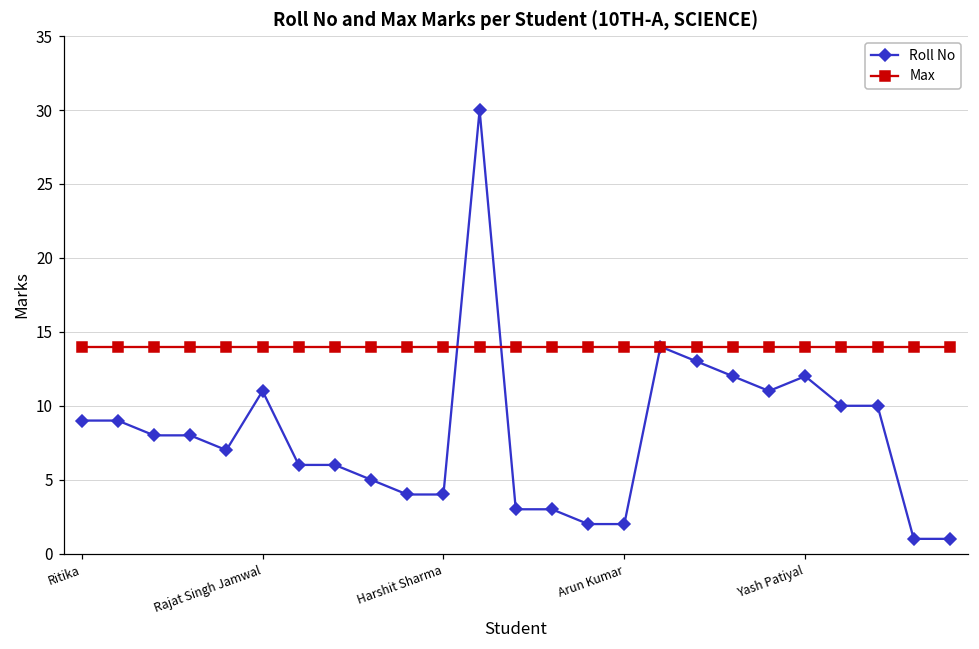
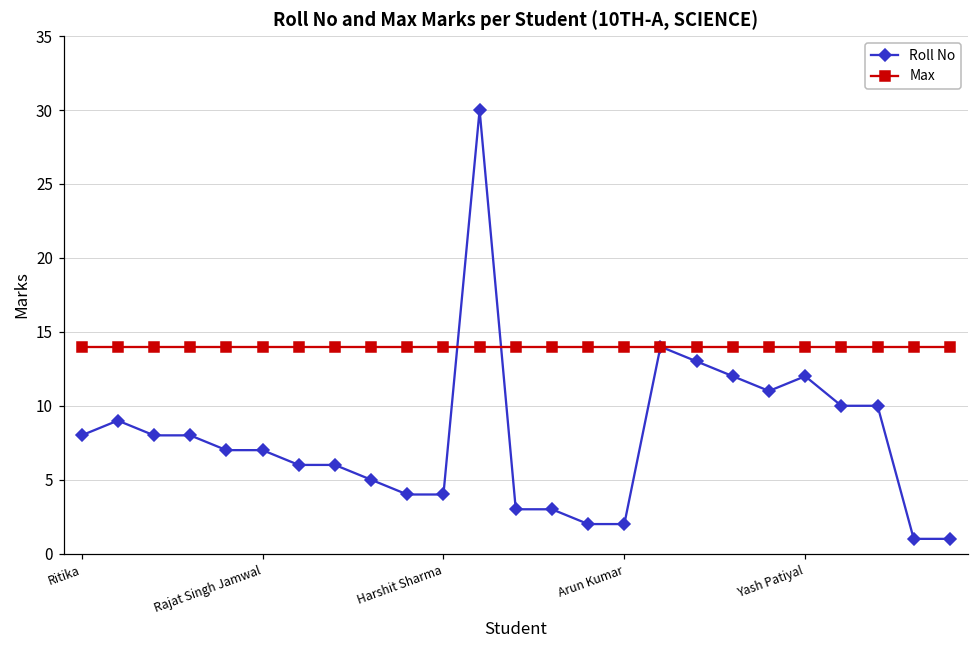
  {
    "Roll No": {
-     "Ritika": 9,
-     "Rajat Singh Jamwal": 11,
+     "Ritika": 8,
+     "Rajat Singh Jamwal": 7,
      "Harshit Sharma": 4,
      "Arun Kumar": 2,
      "Yash Patiyal": 12
    },
    "Max": {
      "Ritika": 14,
      "Rajat Singh Jamwal": 14,
      "Harshit Sharma": 14,
      "Arun Kumar": 14,
      "Yash Patiyal": 14
    }
  }
